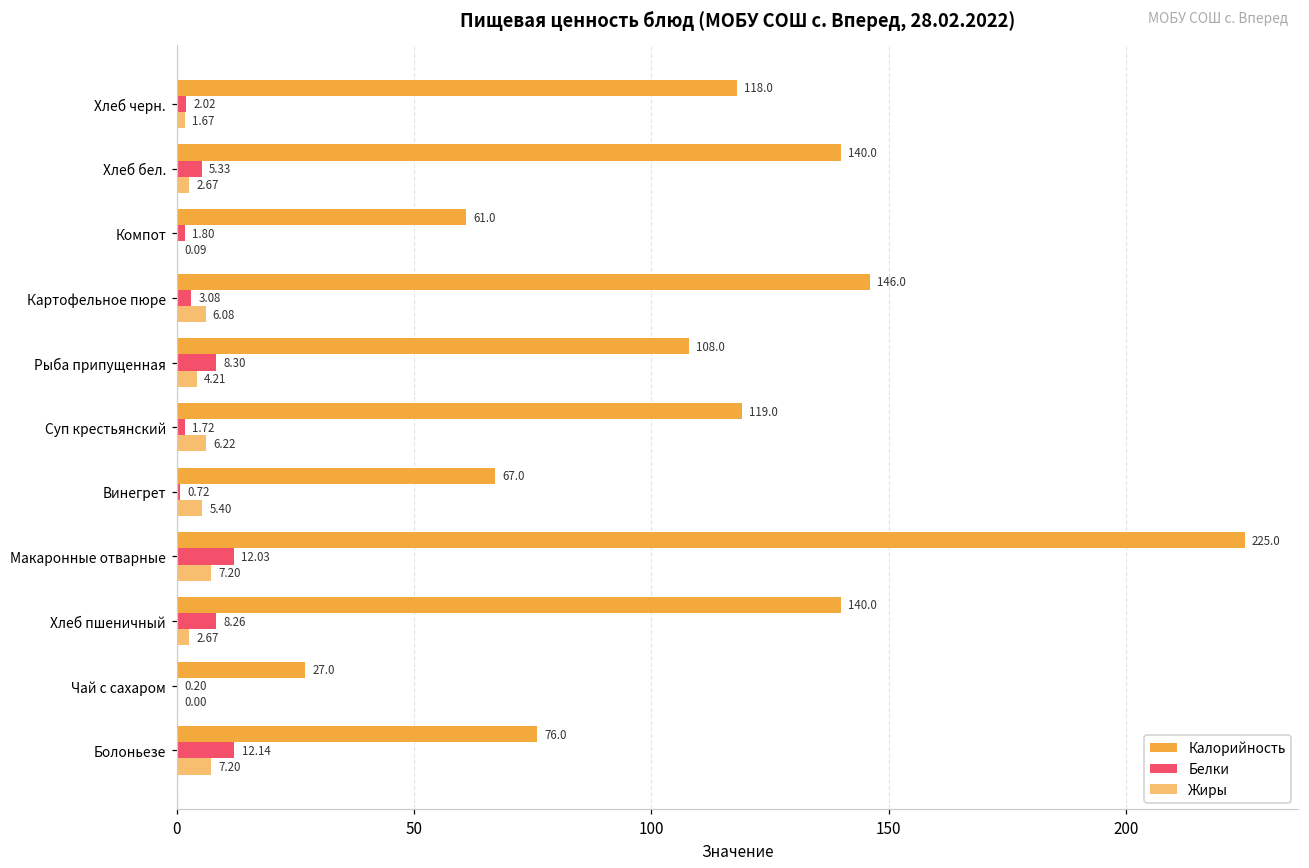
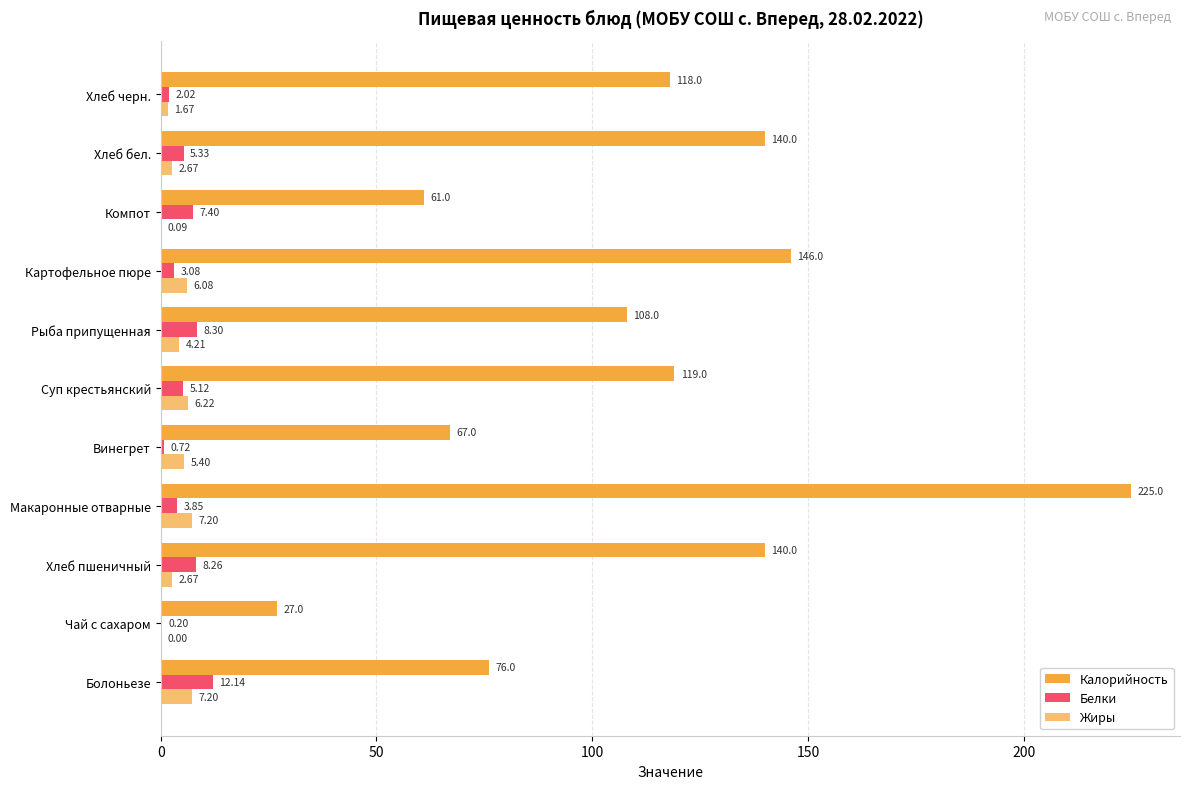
  {
    "Белки": {
      "Хлеб черн.": 2.02,
      "Хлеб бел.": 5.33,
-     "Компот": 1.80,
+     "Компот": 7.40,
      "Картофельное пюре": 3.08,
      "Рыба припущенная": 8.30,
-     "Суп крестьянский": 1.72,
+     "Суп крестьянский": 5.12,
      "Винегрет": 0.72,
-     "Макаронные отварные": 12.03,
+     "Макаронные отварные": 3.85,
      "Хлеб пшеничный": 8.26,
      "Чай с сахаром": 0.20,
      "Болоньезе": 12.14
    }
  }
